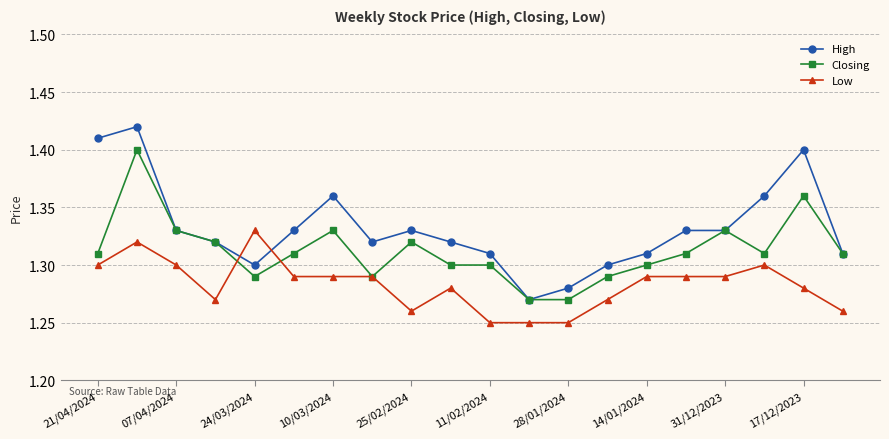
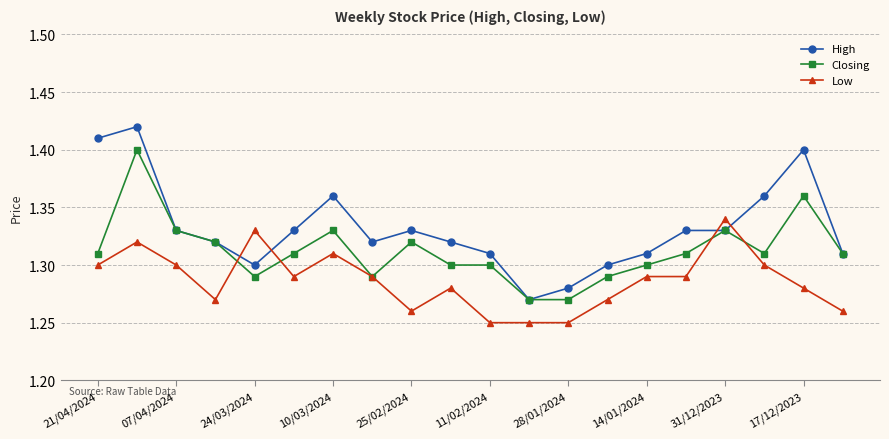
  {
    "High": {
      "21/04/2024": 1.41,
      "24/03/2024": 1.30,
      "10/03/2024": 1.36,
      "25/02/2024": 1.33,
      "11/02/2024": 1.31,
      "28/01/2024": 1.28,
      "14/01/2024": 1.31,
      "17/12/2023": 1.40
    },
    "Closing": {
      "21/04/2024": 1.31,
      "24/03/2024": 1.29,
      "10/03/2024": 1.33,
      "25/02/2024": 1.32,
      "11/02/2024": 1.30,
      "28/01/2024": 1.27,
      "14/01/2024": 1.30,
      "17/12/2023": 1.36
    },
    "Low": {
      "21/04/2024": 1.30,
      "07/04/2024": 1.30,
      "24/03/2024": 1.33,
-     "10/03/2024": 1.29,
+     "10/03/2024": 1.31,
      "25/02/2024": 1.26,
      "11/02/2024": 1.25,
      "28/01/2024": 1.25,
      "14/01/2024": 1.29,
-     "31/12/2023": 1.29,
+     "31/12/2023": 1.34,
      "17/12/2023": 1.28
    }
  }
